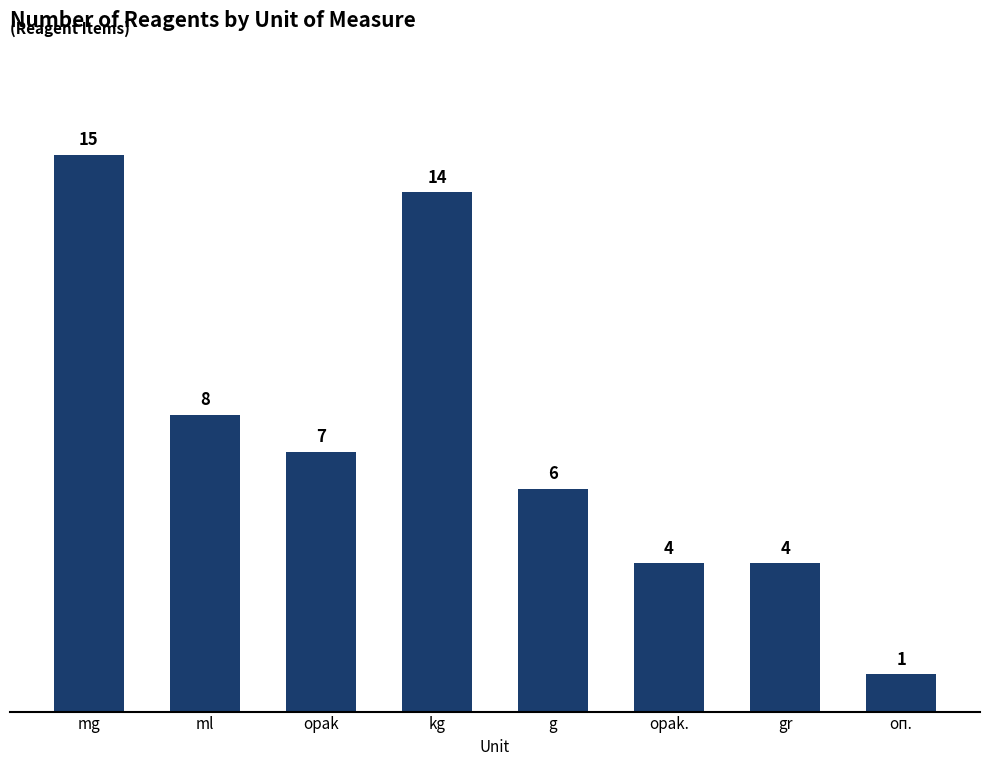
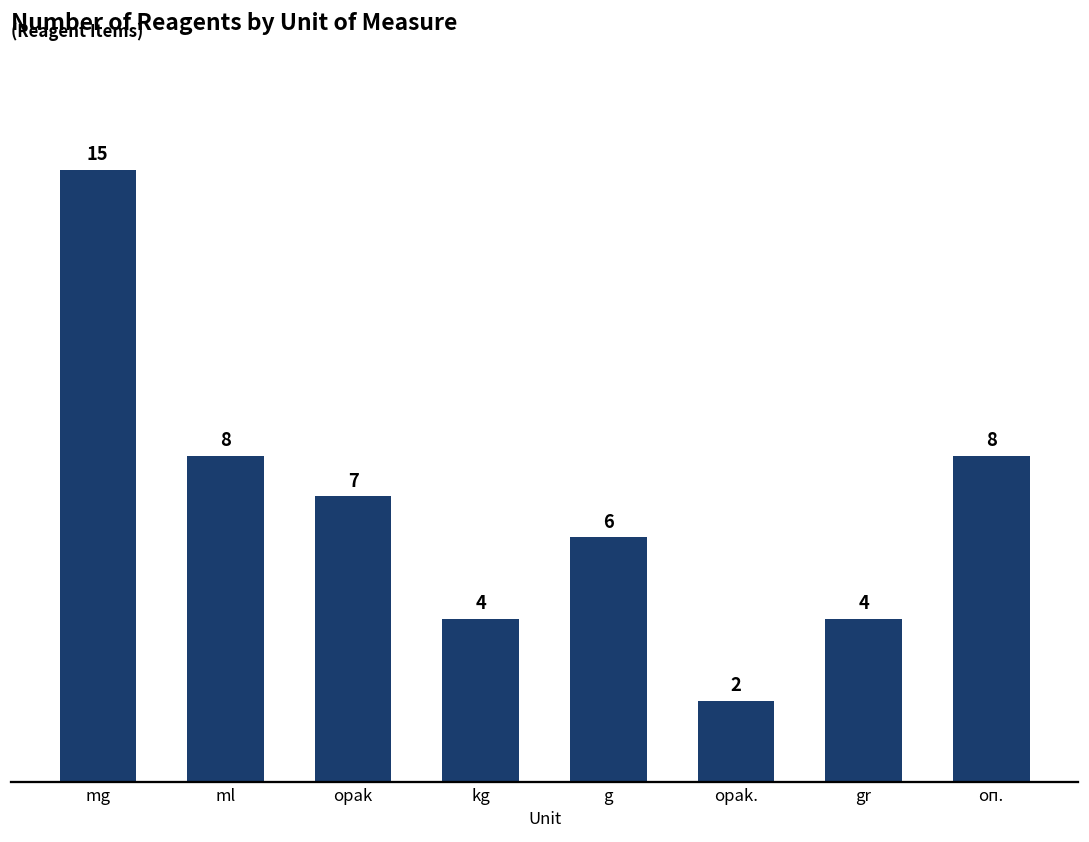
  {
    "mg": 15,
    "ml": 8,
    "opak": 7,
-   "kg": 14,
+   "kg": 4,
    "g": 6,
-   "opak.": 4,
+   "opak.": 2,
    "gr": 4,
-   "оп.": 1
+   "оп.": 8
  }
